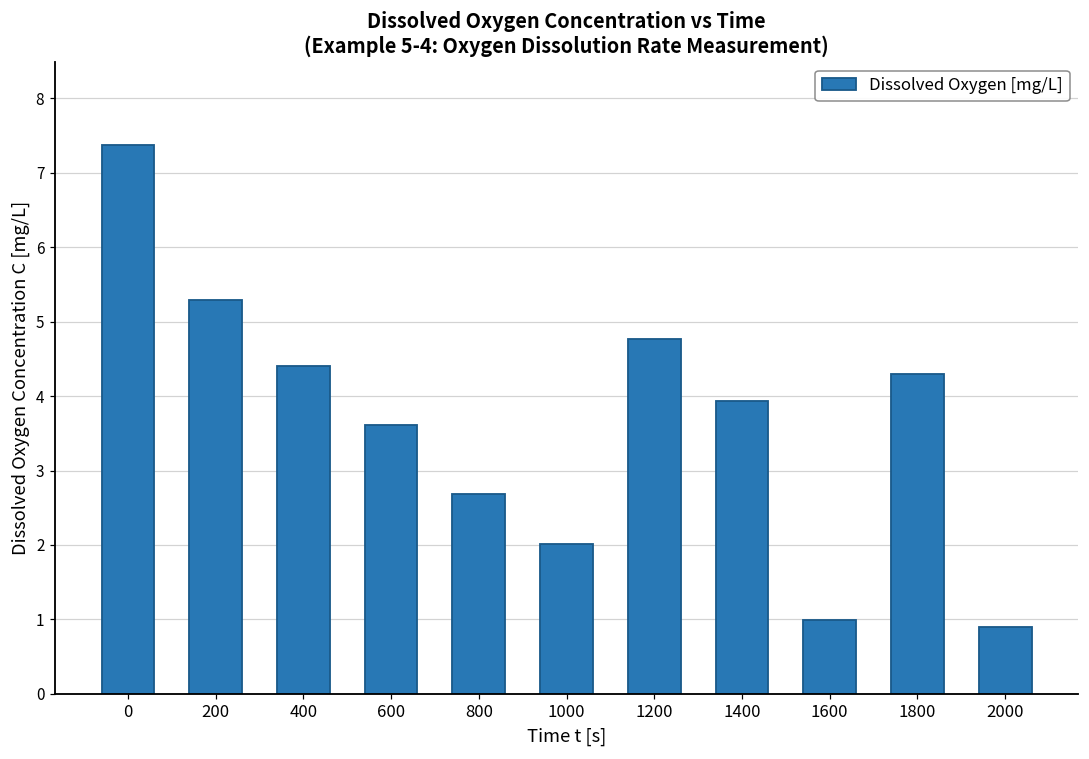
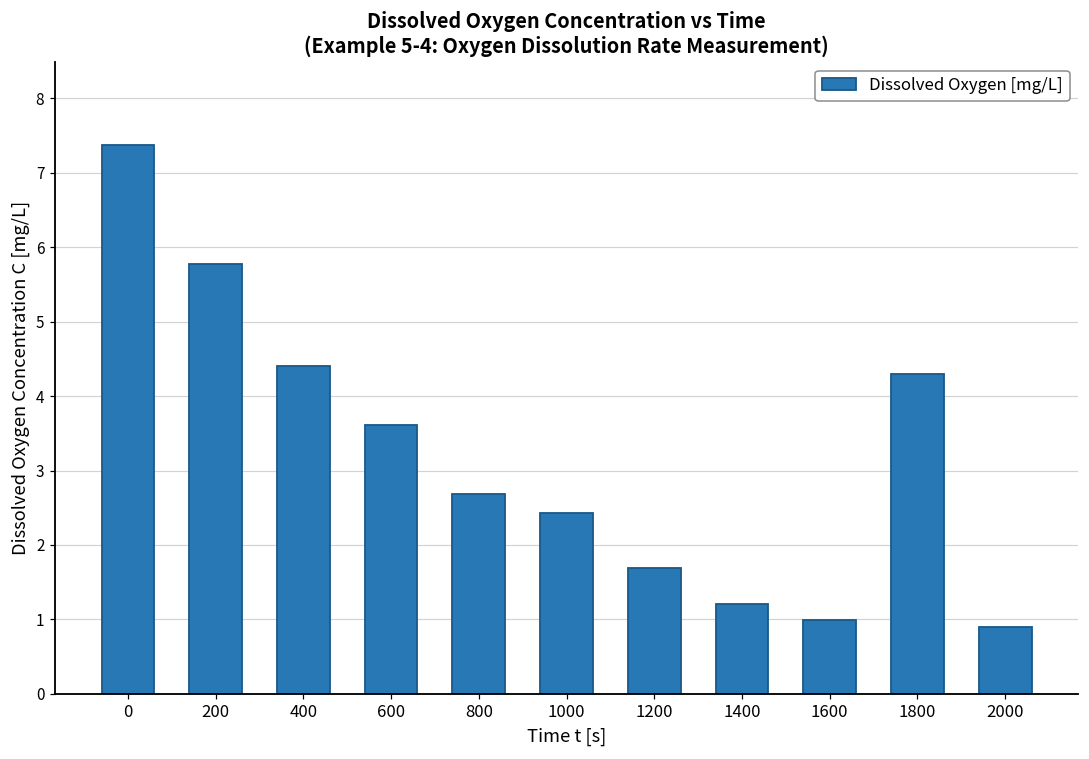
  {
    "0": 7.4,
-   "200": 5.3,
+   "200": 5.8,
    "400": 4.4,
    "600": 3.6,
    "800": 2.7,
-   "1000": 2.0,
-   "1200": 4.8,
-   "1400": 3.9,
+   "1000": 2.4,
+   "1200": 1.7,
+   "1400": 1.2,
    "1600": 1.0,
    "1800": 4.3,
    "2000": 0.9
  }
